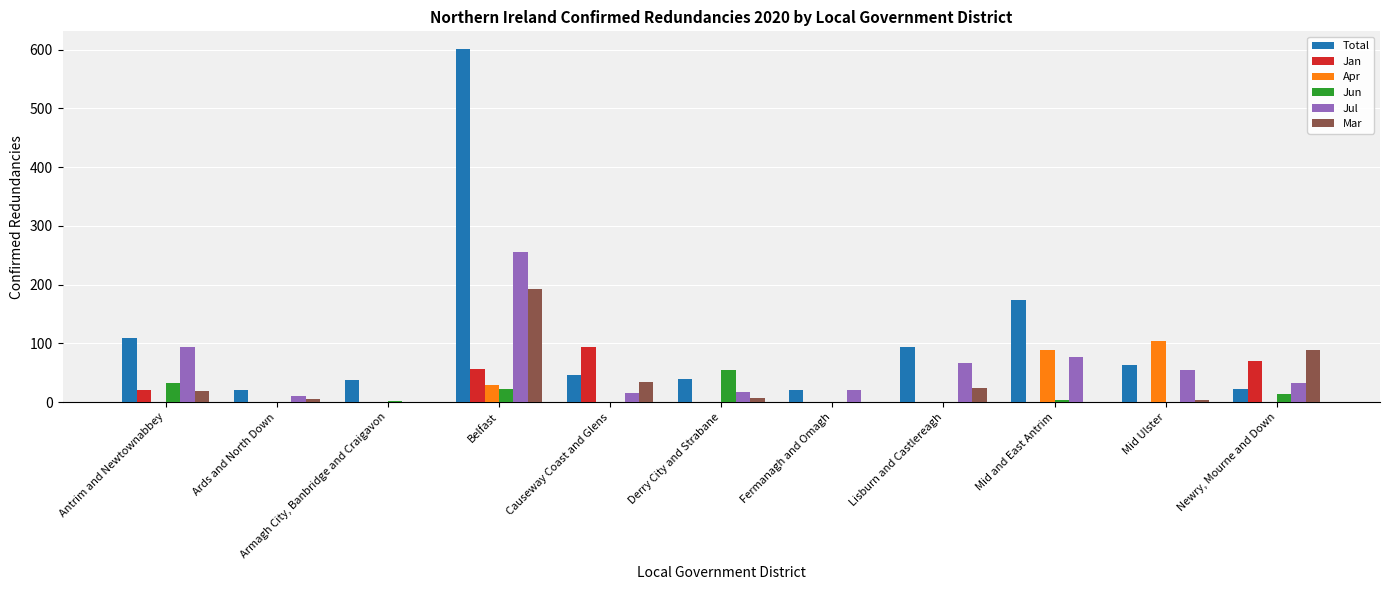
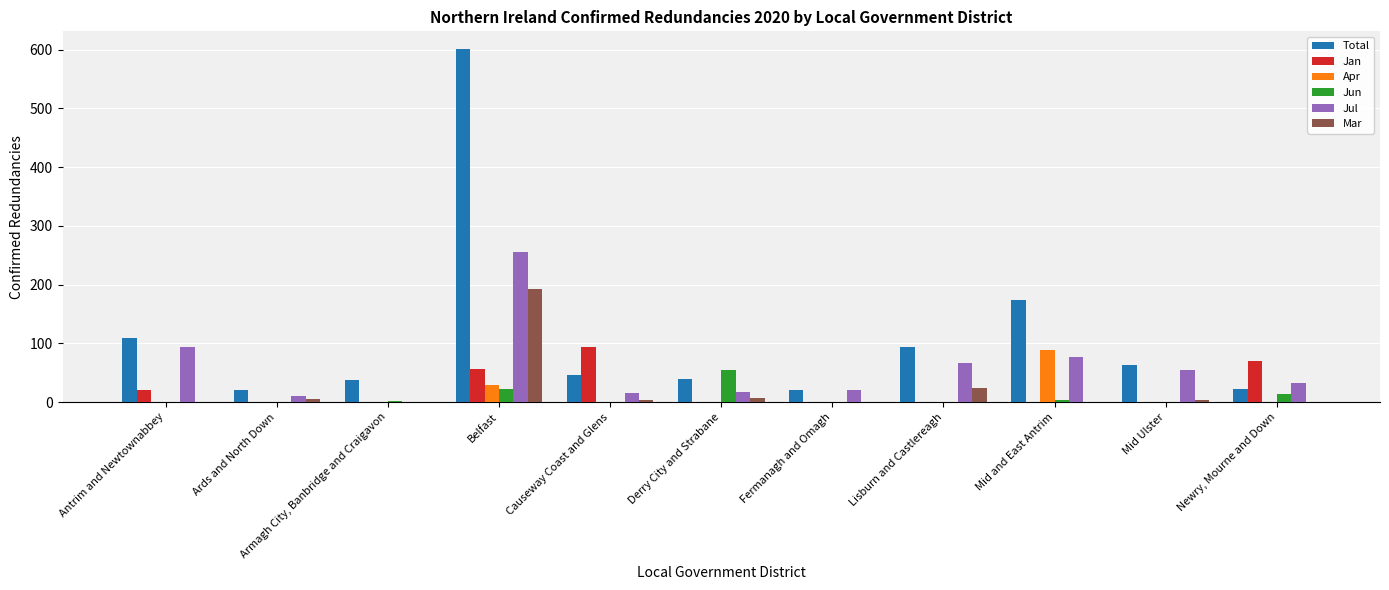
  {
    "Total": {
      "Antrim and Newtownabbey": 110,
      "Ards and North Down": 20,
      "Armagh City, Banbridge and Craigavon": 40,
      "Belfast": 600,
      "Causeway Coast and Glens": 50,
      "Derry City and Strabane": 40,
      "Fermanagh and Omagh": 20,
      "Lisburn and Castlereagh": 90,
      "Mid and East Antrim": 170,
      "Mid Ulster": 60,
      "Newry, Mourne and Down": 20
    },
    "Jan": {
      "Antrim and Newtownabbey": 20,
      "Ards and North Down": 0,
      "Armagh City, Banbridge and Craigavon": 0,
      "Belfast": 60,
      "Causeway Coast and Glens": 90,
      "Derry City and Strabane": 0,
      "Fermanagh and Omagh": 0,
      "Lisburn and Castlereagh": 0,
      "Mid and East Antrim": 0,
      "Mid Ulster": 0,
      "Newry, Mourne and Down": 70
    },
    "Apr": {
      "Antrim and Newtownabbey": 0,
      "Ards and North Down": 0,
      "Armagh City, Banbridge and Craigavon": 0,
      "Belfast": 30,
      "Causeway Coast and Glens": 0,
      "Derry City and Strabane": 0,
      "Fermanagh and Omagh": 0,
      "Lisburn and Castlereagh": 0,
      "Mid and East Antrim": 90,
-     "Mid Ulster": 100,
+     "Mid Ulster": 0,
      "Newry, Mourne and Down": 0
    },
    "Jun": {
-     "Antrim and Newtownabbey": 30,
+     "Antrim and Newtownabbey": 0,
      "Ards and North Down": 0,
      "Belfast": 20,
      "Causeway Coast and Glens": 0,
      "Derry City and Strabane": 60,
      "Fermanagh and Omagh": 0,
      "Lisburn and Castlereagh": 0,
      "Mid Ulster": 0,
      "Newry, Mourne and Down": 10
    },
    "Jul": {
      "Antrim and Newtownabbey": 90,
      "Ards and North Down": 10,
      "Armagh City, Banbridge and Craigavon": 0,
      "Belfast": 260,
      "Causeway Coast and Glens": 20,
      "Derry City and Strabane": 20,
      "Fermanagh and Omagh": 20,
      "Lisburn and Castlereagh": 70,
      "Mid and East Antrim": 80,
      "Mid Ulster": 50,
      "Newry, Mourne and Down": 30
    },
    "Mar": {
-     "Antrim and Newtownabbey": 20,
+     "Antrim and Newtownabbey": 0,
      "Ards and North Down": 10,
      "Armagh City, Banbridge and Craigavon": 0,
      "Belfast": 190,
-     "Causeway Coast and Glens": 30,
+     "Causeway Coast and Glens": 0,
      "Derry City and Strabane": 10,
      "Fermanagh and Omagh": 0,
      "Lisburn and Castlereagh": 20,
      "Mid and East Antrim": 0,
-     "Newry, Mourne and Down": 90
+     "Newry, Mourne and Down": 0
    }
  }
